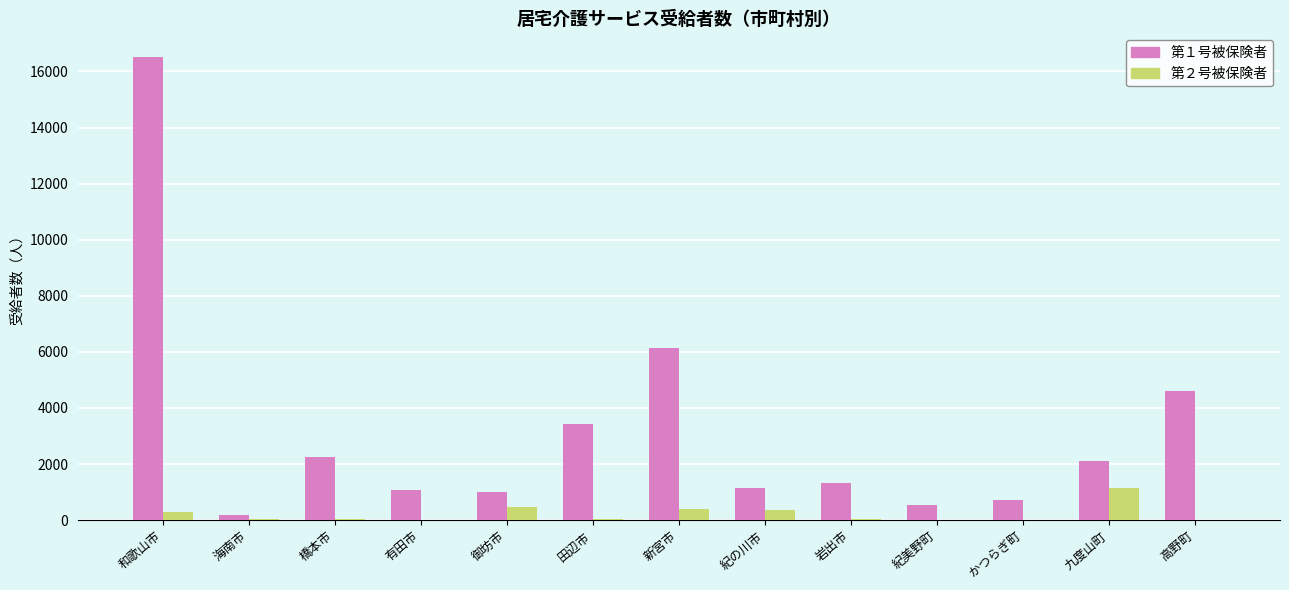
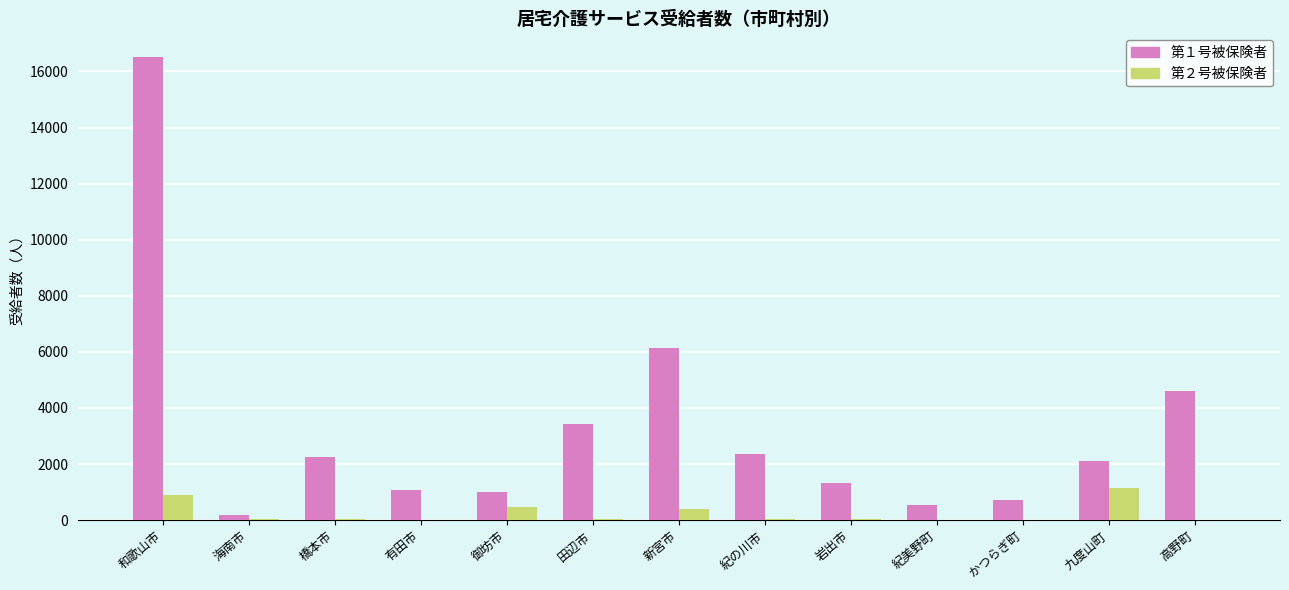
  {
    "第１号被保険者": {
      "和歌山市": 16500,
      "海南市": 200,
      "橋本市": 2200,
      "有田市": 1100,
      "御坊市": 1000,
      "田辺市": 3400,
      "新宮市": 6100,
-     "紀の川市": 1100,
+     "紀の川市": 2300,
      "岩出市": 1300,
      "紀美野町": 500,
      "かつらぎ町": 700,
      "九度山町": 2100,
      "高野町": 4600
    },
    "第２号被保険者": {
-     "和歌山市": 300,
+     "和歌山市": 900,
      "御坊市": 500,
      "新宮市": 400,
-     "紀の川市": 300,
+     "紀の川市": 0,
      "九度山町": 1200
    }
  }
